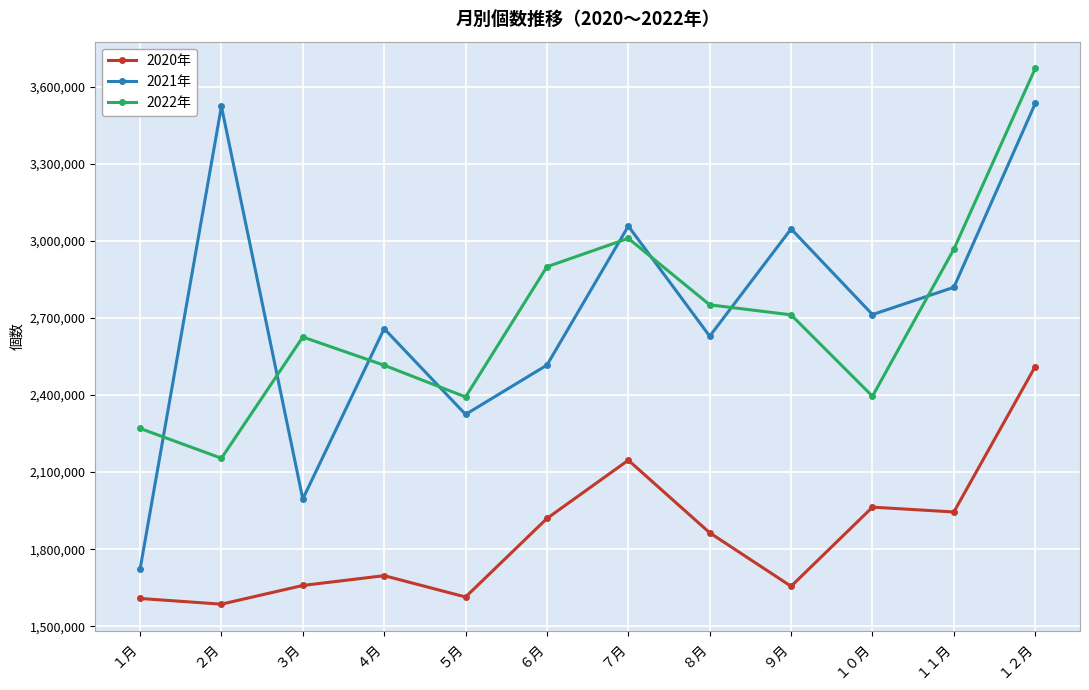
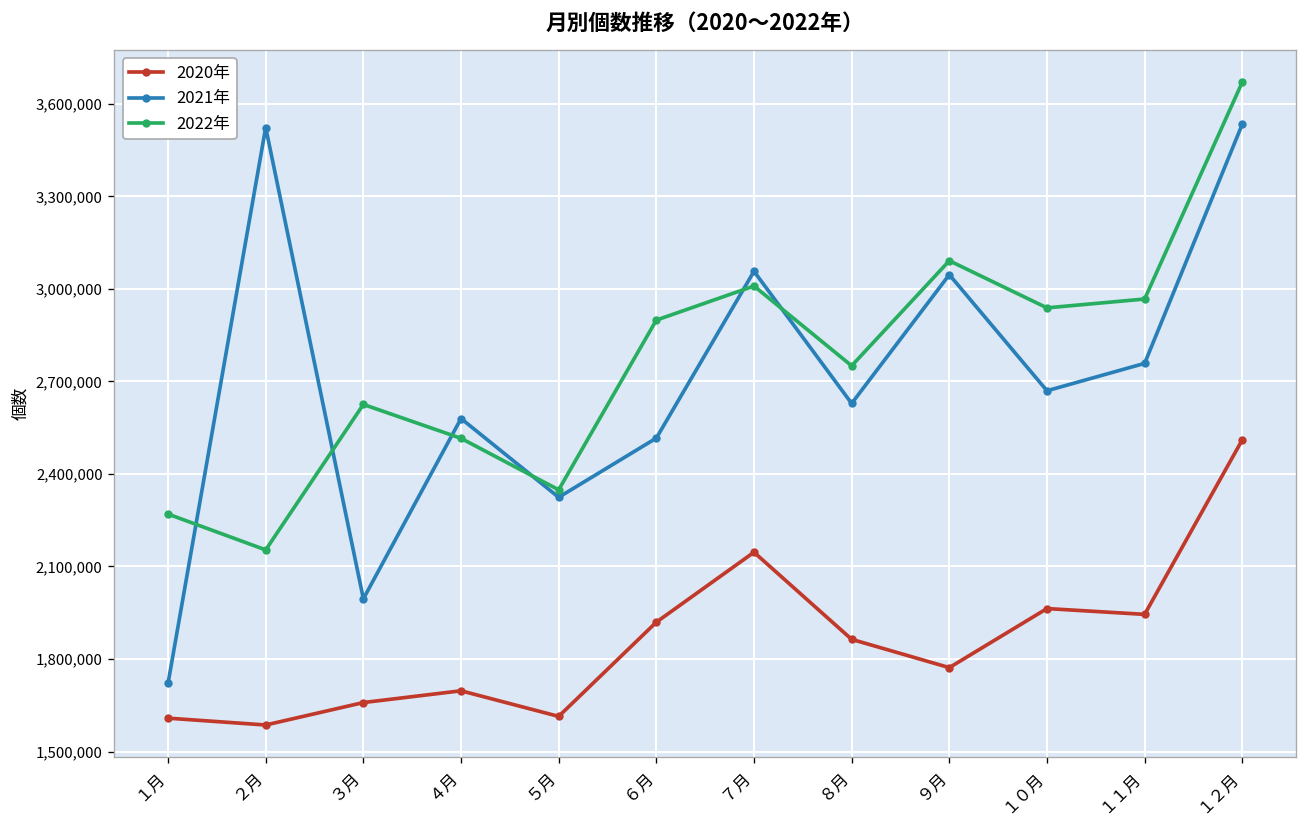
  {
    "2020年": {
      "１月": "1,610,000",
      "２月": "1,590,000",
      "３月": "1,660,000",
      "４月": "1,700,000",
      "５月": "1,610,000",
      "６月": "1,920,000",
      "７月": "2,150,000",
      "８月": "1,860,000",
-     "９月": "1,660,000",
+     "９月": "1,770,000",
      "１０月": "1,960,000",
      "１１月": "1,940,000",
      "１２月": "2,510,000"
    },
    "2021年": {
      "１月": "1,720,000",
      "２月": "3,520,000",
      "３月": "2,000,000",
-     "４月": "2,660,000",
+     "４月": "2,580,000",
      "５月": "2,320,000",
      "６月": "2,520,000",
      "７月": "3,060,000",
      "８月": "2,630,000",
      "９月": "3,050,000",
-     "１０月": "2,710,000",
-     "１１月": "2,820,000",
+     "１０月": "2,670,000",
+     "１１月": "2,760,000",
      "１２月": "3,530,000"
    },
    "2022年": {
      "１月": "2,270,000",
      "２月": "2,150,000",
      "３月": "2,630,000",
      "４月": "2,520,000",
-     "５月": "2,390,000",
+     "５月": "2,350,000",
      "６月": "2,900,000",
      "７月": "3,010,000",
      "８月": "2,750,000",
-     "９月": "2,710,000",
-     "１０月": "2,400,000",
+     "９月": "3,090,000",
+     "１０月": "2,940,000",
      "１１月": "2,970,000",
      "１２月": "3,670,000"
    }
  }
